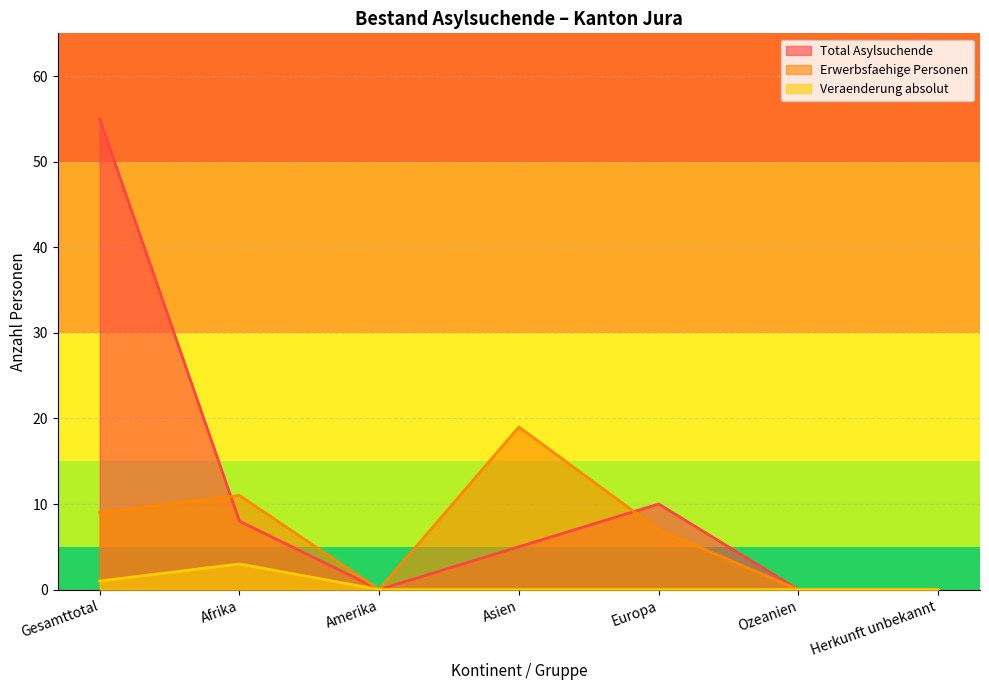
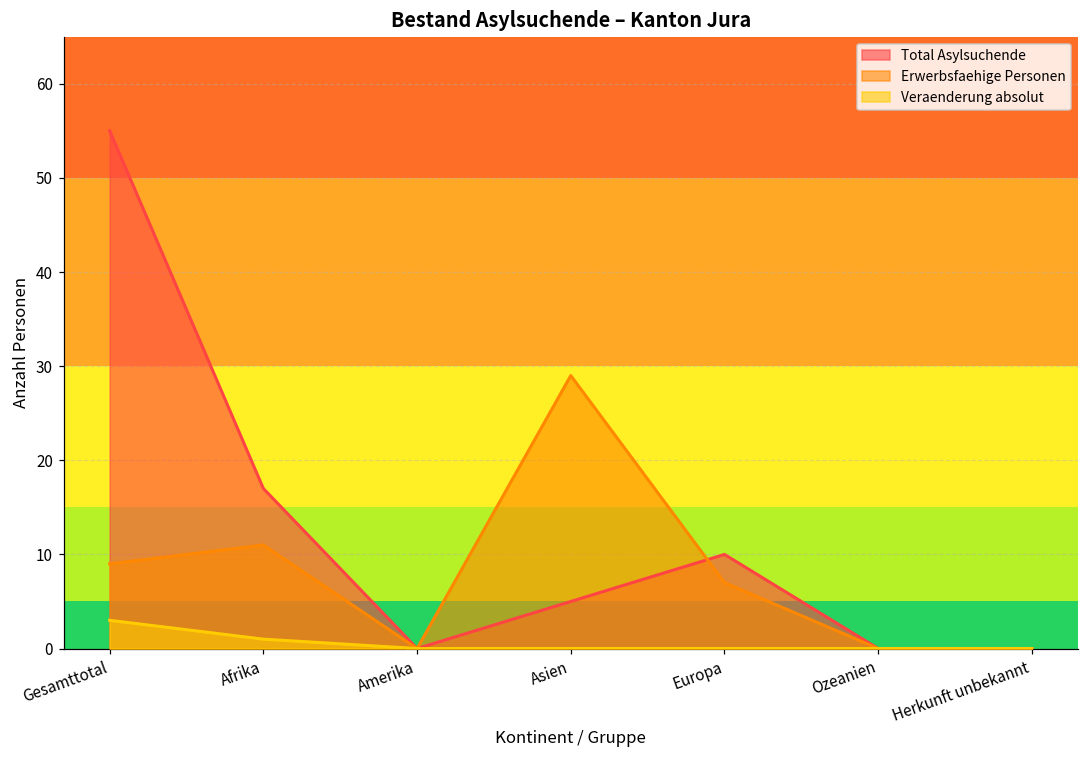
  {
    "Total Asylsuchende": {
      "Gesamttotal": 55,
-     "Afrika": 8,
+     "Afrika": 17,
      "Asien": 5,
      "Europa": 10
    },
    "Erwerbsfaehige Personen": {
      "Gesamttotal": 9,
      "Afrika": 11,
-     "Asien": 19,
+     "Asien": 29,
      "Europa": 7
    },
    "Veraenderung absolut": {
-     "Gesamttotal": 1,
-     "Afrika": 3,
+     "Gesamttotal": 3,
+     "Afrika": 1,
      "Asien": 0,
      "Europa": 0
    }
  }
